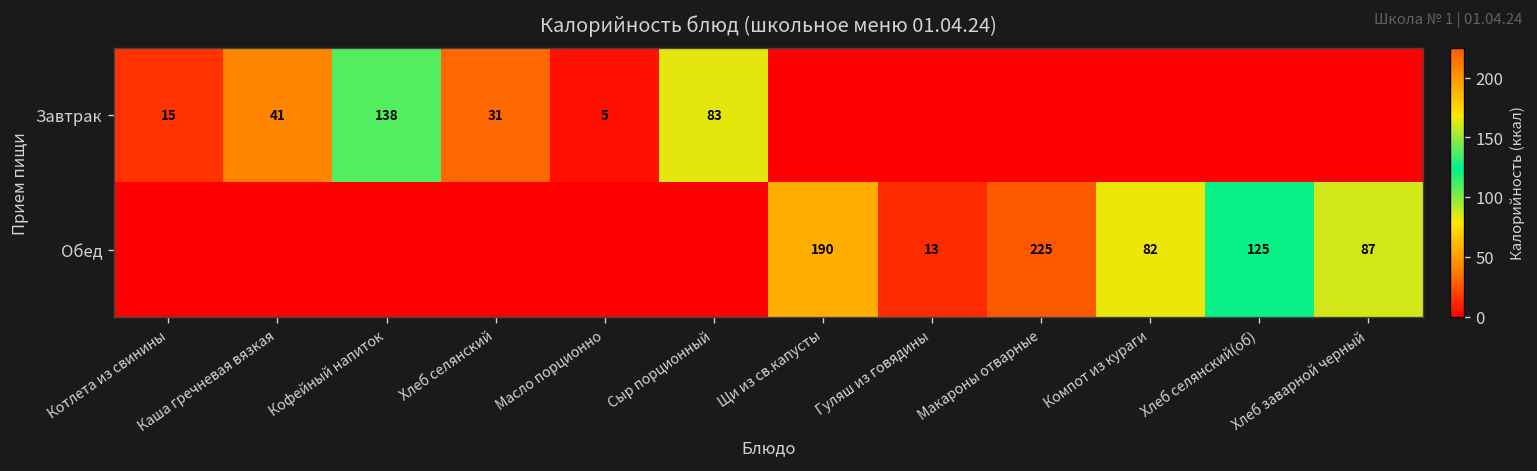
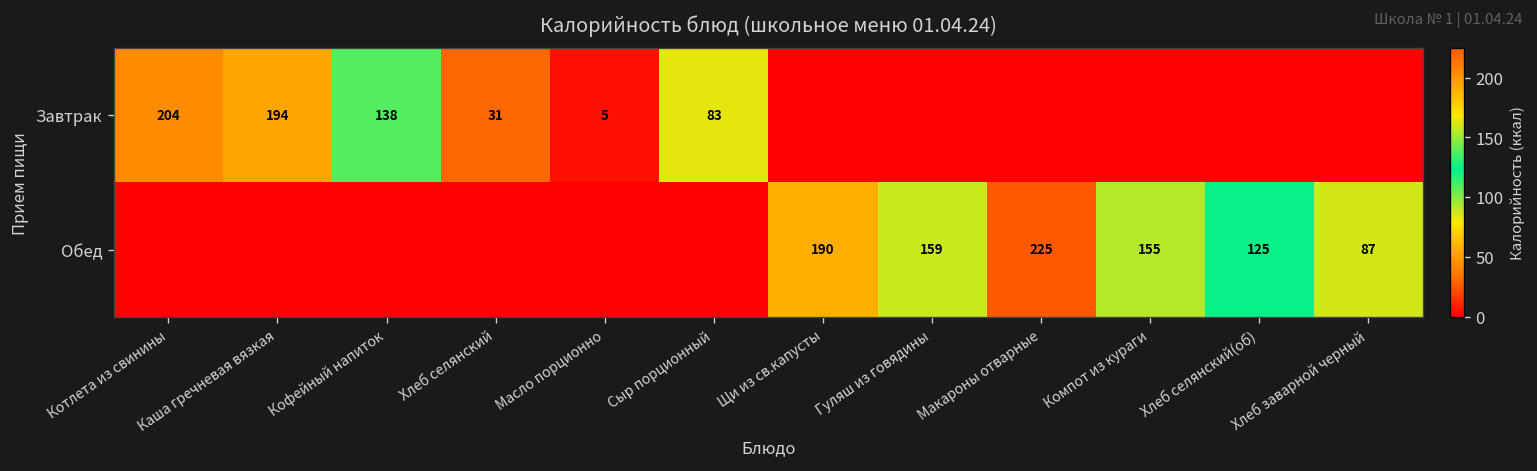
  {
    "Завтрак": {
-     "Котлета из свинины": 15,
-     "Каша гречневая вязкая": 41,
+     "Котлета из свинины": 204,
+     "Каша гречневая вязкая": 194,
      "Кофейный напиток": 138,
      "Хлеб селянский": 31,
      "Масло порционно": 5,
      "Сыр порционный": 83
    },
    "Обед": {
      "Щи из св.капусты": 190,
-     "Гуляш из говядины": 13,
+     "Гуляш из говядины": 159,
      "Макароны отварные": 225,
-     "Компот из кураги": 82,
+     "Компот из кураги": 155,
      "Хлеб селянский(об)": 125,
      "Хлеб заварной черный": 87
    }
  }
